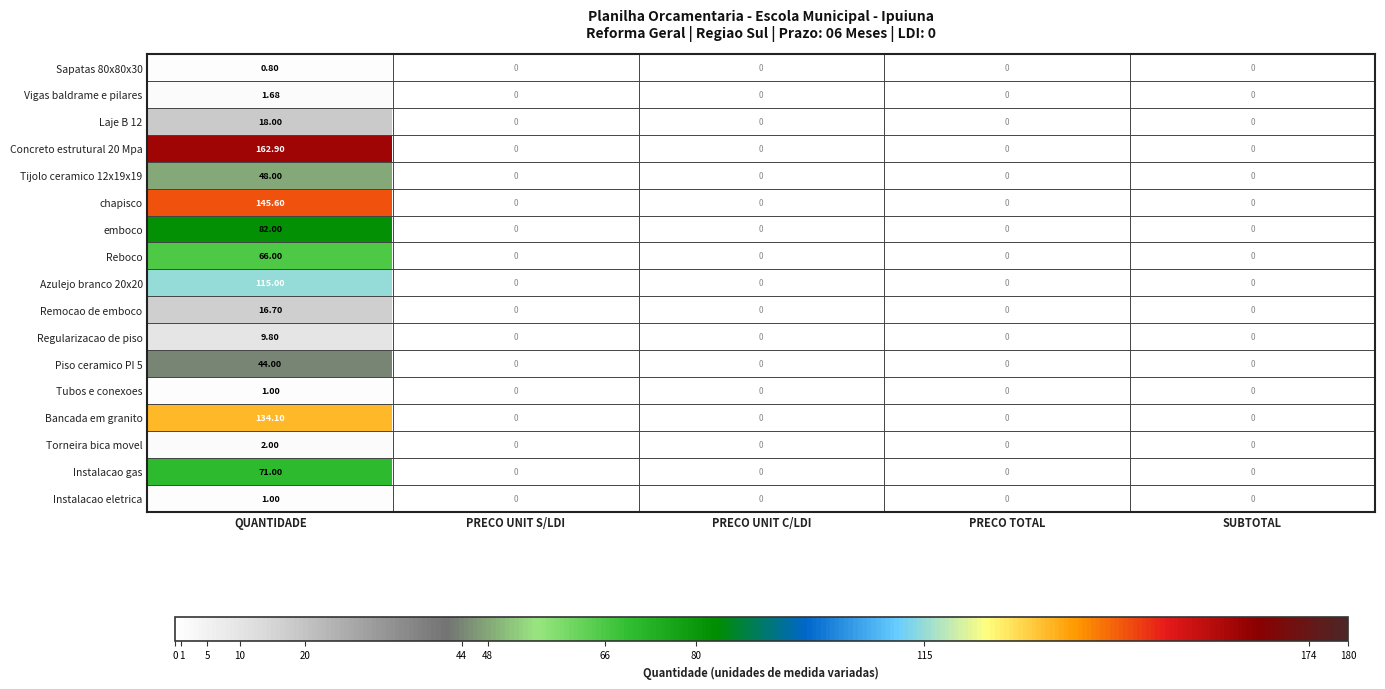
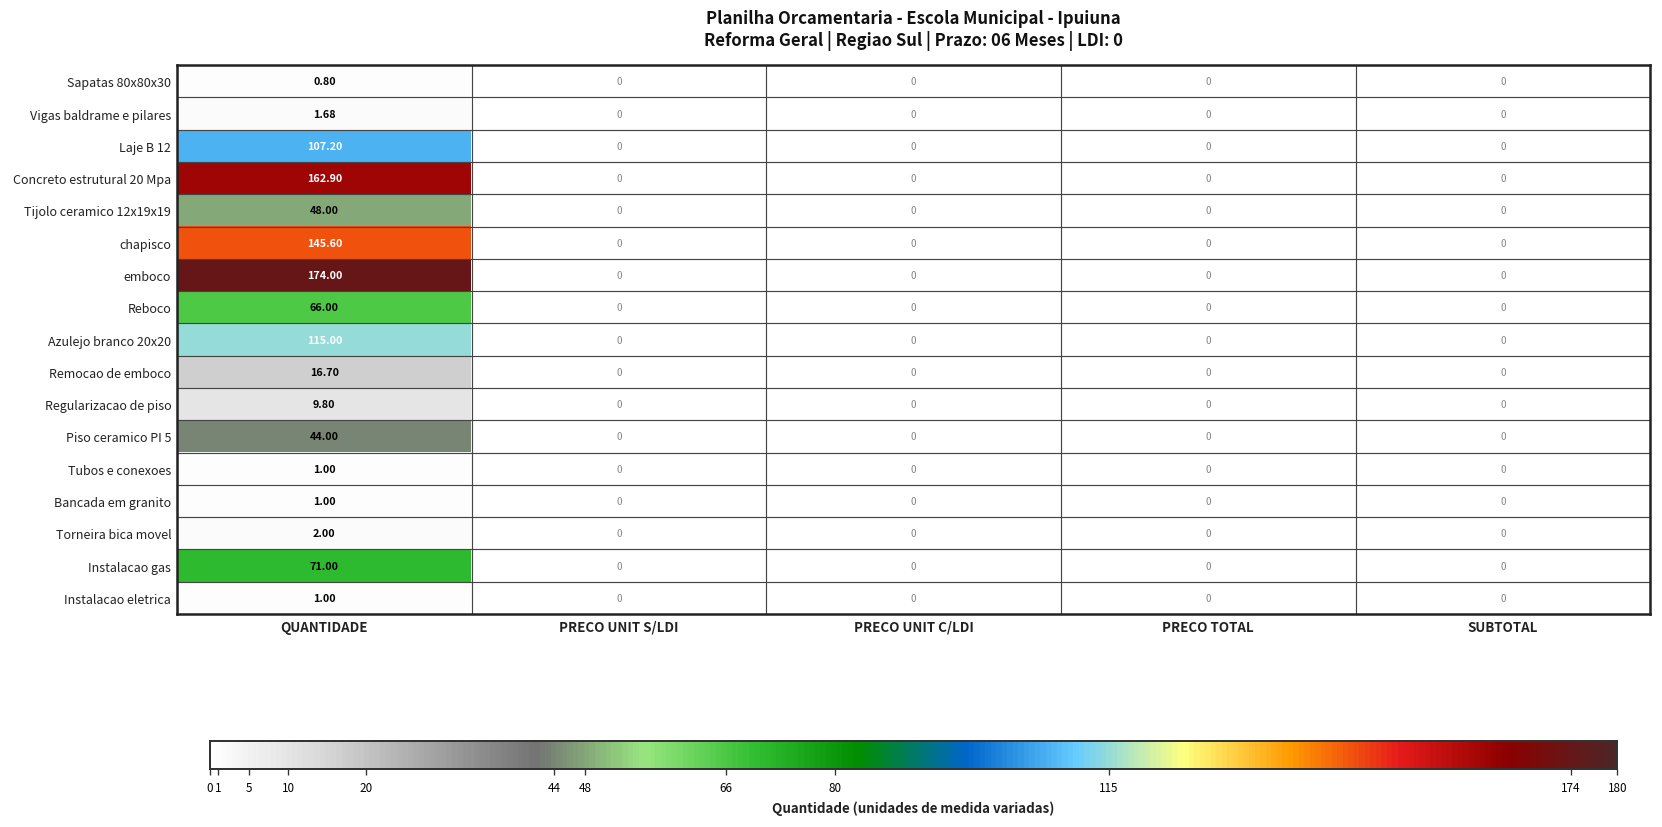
  {
    "Sapatas 80x80x30": {
      "QUANTIDADE": 0.80,
      "PRECO UNIT S/LDI": 0,
      "PRECO UNIT C/LDI": 0,
      "PRECO TOTAL": 0,
      "SUBTOTAL": 0
    },
    "Vigas baldrame e pilares": {
      "QUANTIDADE": 1.68,
      "PRECO UNIT S/LDI": 0,
      "PRECO UNIT C/LDI": 0,
      "PRECO TOTAL": 0,
      "SUBTOTAL": 0
    },
    "Laje B 12": {
-     "QUANTIDADE": 18.00,
+     "QUANTIDADE": 107.20,
      "PRECO UNIT S/LDI": 0,
      "PRECO UNIT C/LDI": 0,
      "PRECO TOTAL": 0,
      "SUBTOTAL": 0
    },
    "Concreto estrutural 20 Mpa": {
      "QUANTIDADE": 162.90,
      "PRECO UNIT S/LDI": 0,
      "PRECO UNIT C/LDI": 0,
      "PRECO TOTAL": 0,
      "SUBTOTAL": 0
    },
    "Tijolo ceramico 12x19x19": {
      "QUANTIDADE": 48.00,
      "PRECO UNIT S/LDI": 0,
      "PRECO UNIT C/LDI": 0,
      "PRECO TOTAL": 0,
      "SUBTOTAL": 0
    },
    "chapisco": {
      "QUANTIDADE": 145.60,
      "PRECO UNIT S/LDI": 0,
      "PRECO UNIT C/LDI": 0,
      "PRECO TOTAL": 0,
      "SUBTOTAL": 0
    },
    "emboco": {
-     "QUANTIDADE": 82.00,
+     "QUANTIDADE": 174.00,
      "PRECO UNIT S/LDI": 0,
      "PRECO UNIT C/LDI": 0,
      "PRECO TOTAL": 0,
      "SUBTOTAL": 0
    },
    "Reboco": {
      "QUANTIDADE": 66.00,
      "PRECO UNIT S/LDI": 0,
      "PRECO UNIT C/LDI": 0,
      "PRECO TOTAL": 0,
      "SUBTOTAL": 0
    },
    "Azulejo branco 20x20": {
      "QUANTIDADE": 115.00,
      "PRECO UNIT S/LDI": 0,
      "PRECO UNIT C/LDI": 0,
      "PRECO TOTAL": 0,
      "SUBTOTAL": 0
    },
    "Remocao de emboco": {
      "QUANTIDADE": 16.70,
      "PRECO UNIT S/LDI": 0,
      "PRECO UNIT C/LDI": 0,
      "PRECO TOTAL": 0,
      "SUBTOTAL": 0
    },
    "Regularizacao de piso": {
      "QUANTIDADE": 9.80,
      "PRECO UNIT S/LDI": 0,
      "PRECO UNIT C/LDI": 0,
      "PRECO TOTAL": 0,
      "SUBTOTAL": 0
    },
    "Piso ceramico PI 5": {
      "QUANTIDADE": 44.00,
      "PRECO UNIT S/LDI": 0,
      "PRECO UNIT C/LDI": 0,
      "PRECO TOTAL": 0,
      "SUBTOTAL": 0
    },
    "Tubos e conexoes": {
      "QUANTIDADE": 1.00,
      "PRECO UNIT S/LDI": 0,
      "PRECO UNIT C/LDI": 0,
      "PRECO TOTAL": 0,
      "SUBTOTAL": 0
    },
    "Bancada em granito": {
-     "QUANTIDADE": 134.10,
+     "QUANTIDADE": 1.00,
      "PRECO UNIT S/LDI": 0,
      "PRECO UNIT C/LDI": 0,
      "PRECO TOTAL": 0,
      "SUBTOTAL": 0
    },
    "Torneira bica movel": {
      "QUANTIDADE": 2.00,
      "PRECO UNIT S/LDI": 0,
      "PRECO UNIT C/LDI": 0,
      "PRECO TOTAL": 0,
      "SUBTOTAL": 0
    },
    "Instalacao gas": {
      "QUANTIDADE": 71.00,
      "PRECO UNIT S/LDI": 0,
      "PRECO UNIT C/LDI": 0,
      "PRECO TOTAL": 0,
      "SUBTOTAL": 0
    },
    "Instalacao eletrica": {
      "QUANTIDADE": 1.00,
      "PRECO UNIT S/LDI": 0,
      "PRECO UNIT C/LDI": 0,
      "PRECO TOTAL": 0,
      "SUBTOTAL": 0
    }
  }
